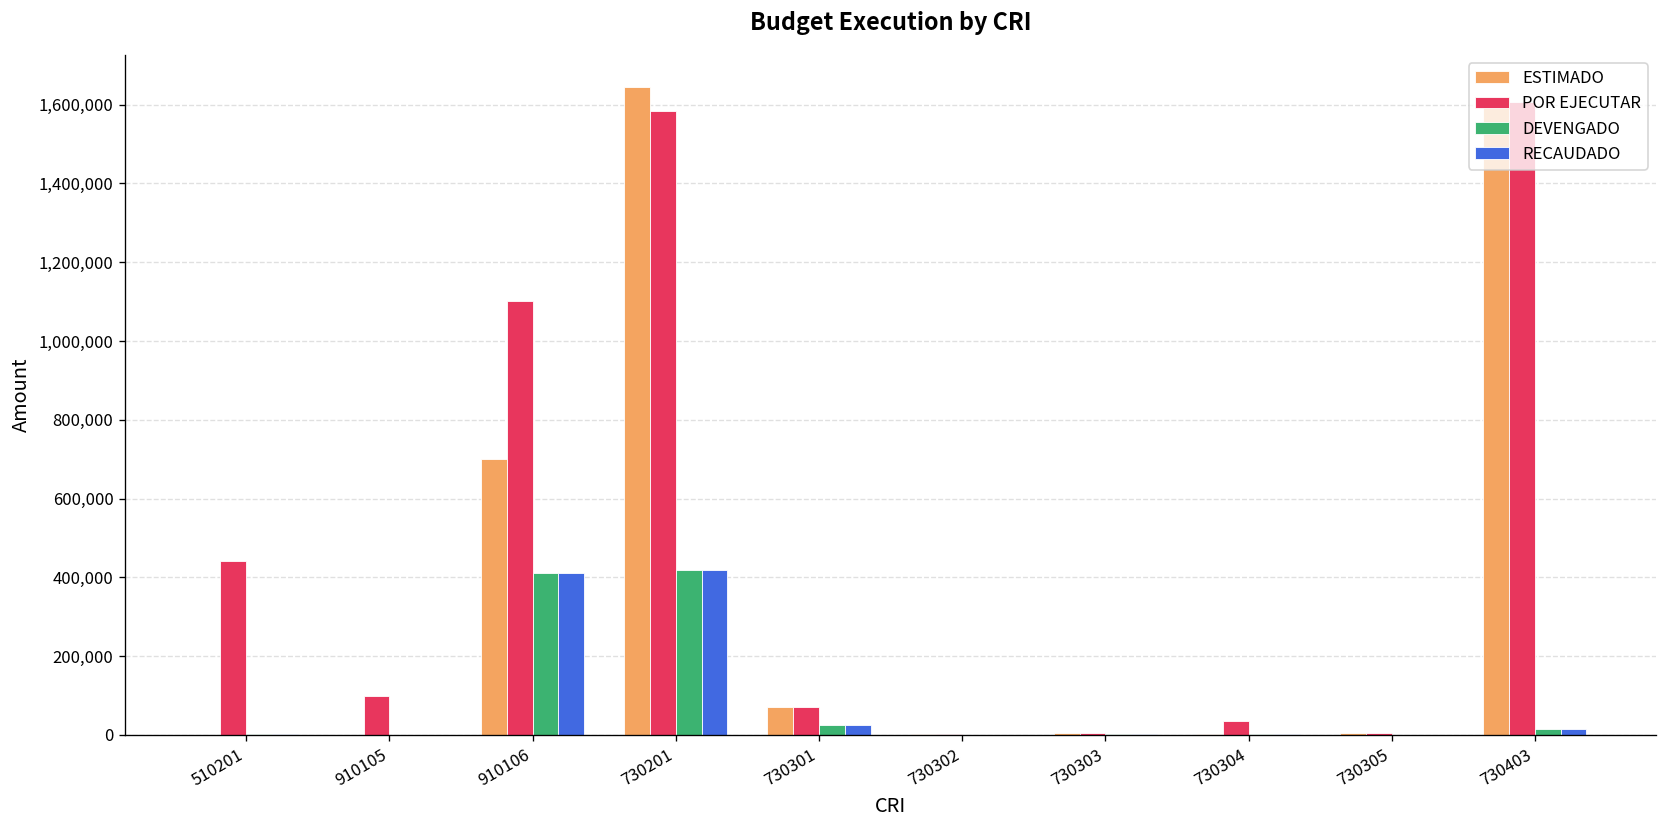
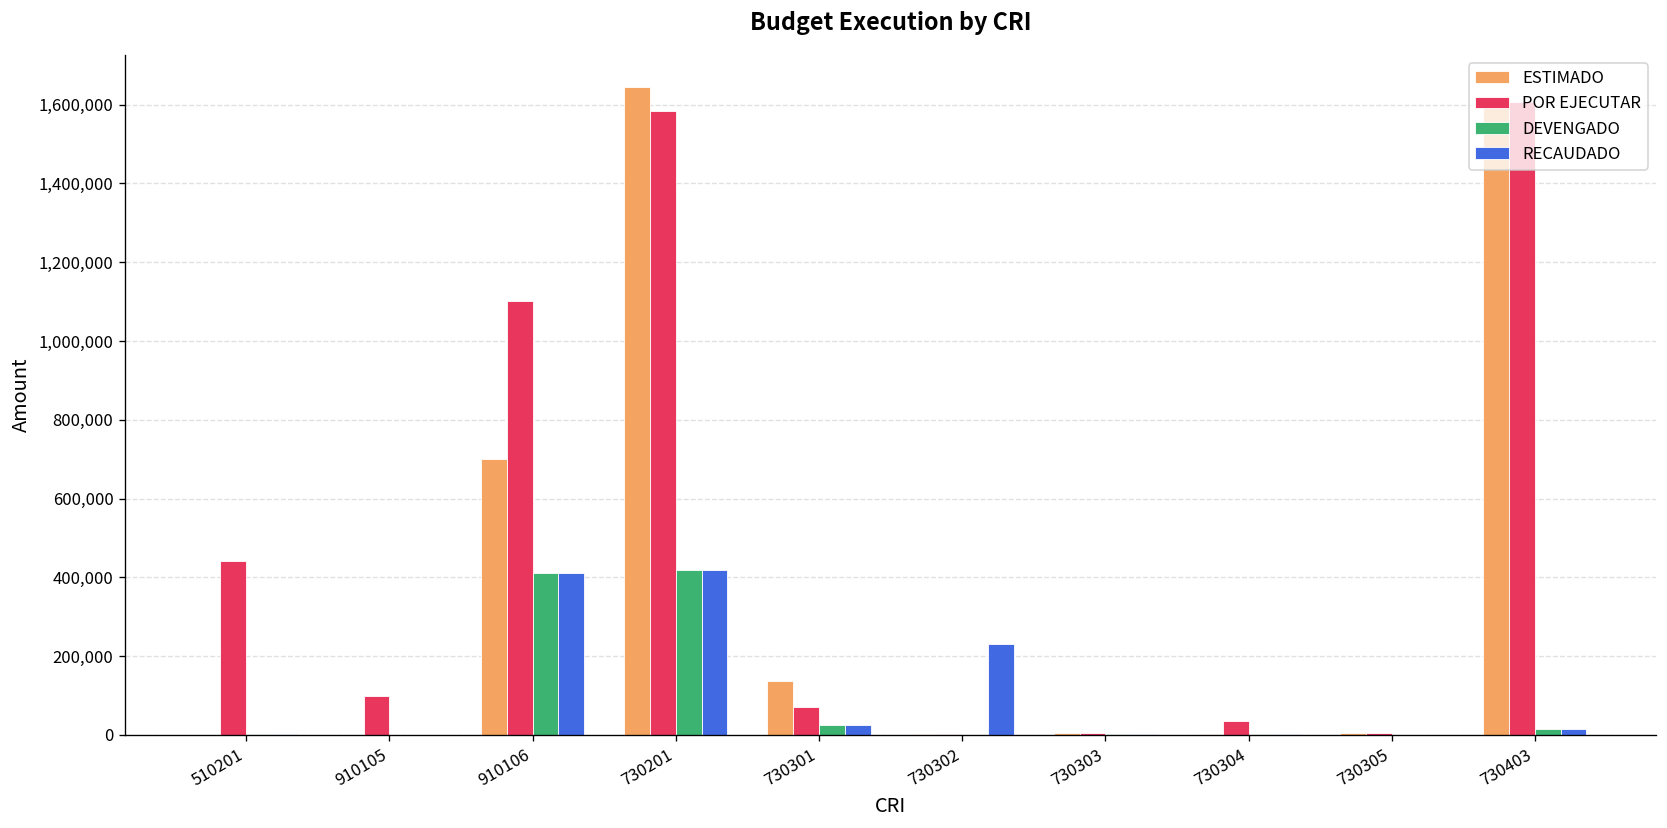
  {
    "ESTIMADO": {
      "510201": "0",
      "910105": "0",
      "910106": "700,000",
      "730201": "1,640,000",
-     "730301": "70,000"
+     "730301": "140,000"
    },
    "POR EJECUTAR": {
      "510201": "440,000",
      "910105": "100,000",
      "910106": "1,100,000",
      "730201": "1,590,000",
      "730301": "70,000",
      "730304": "30,000"
    },
    "DEVENGADO": {
      "910105": "0",
      "910106": "410,000",
      "730201": "420,000",
      "730301": "30,000",
      "730305": "0",
      "730403": "10,000"
    },
    "RECAUDADO": {
      "910105": "0",
      "910106": "410,000",
      "730201": "420,000",
      "730301": "30,000",
-     "730302": "0",
+     "730302": "230,000",
      "730305": "0",
      "730403": "10,000"
    }
  }
